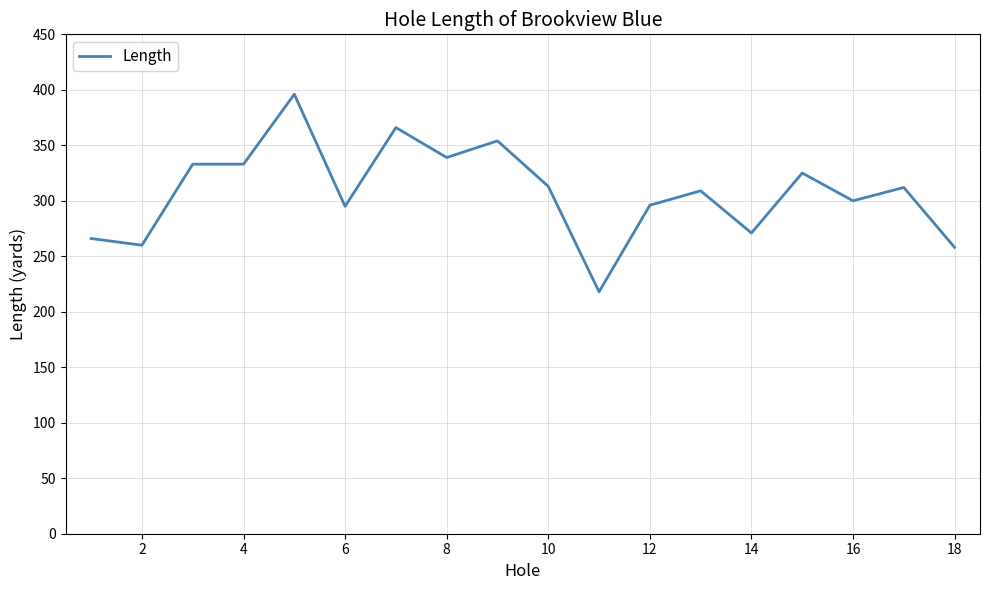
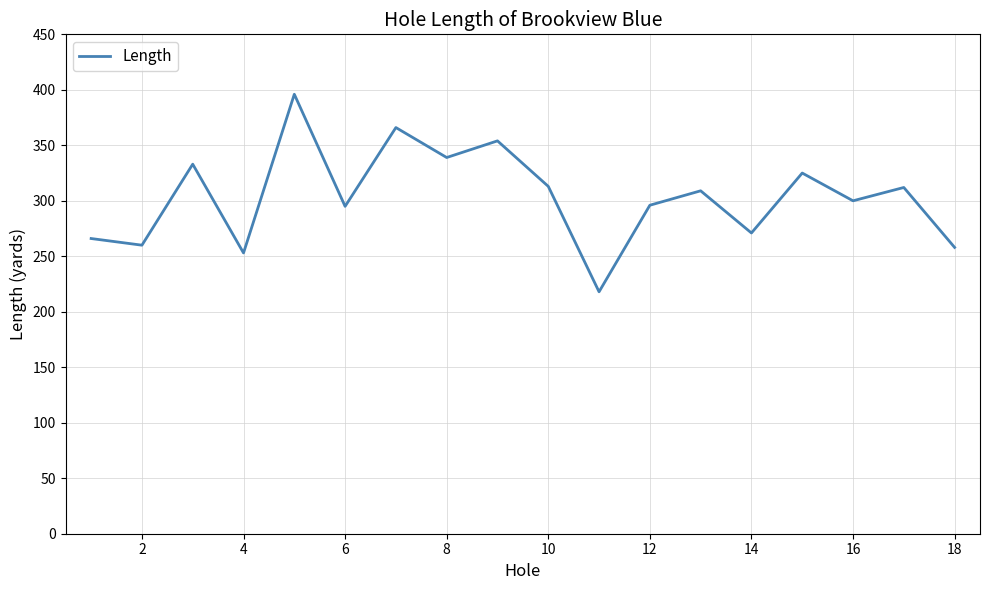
  {
    "2": 260,
-   "4": 333,
+   "4": 253,
    "6": 295,
    "8": 339,
    "10": 313,
    "12": 296,
    "14": 271,
    "16": 300,
    "18": 258
  }
